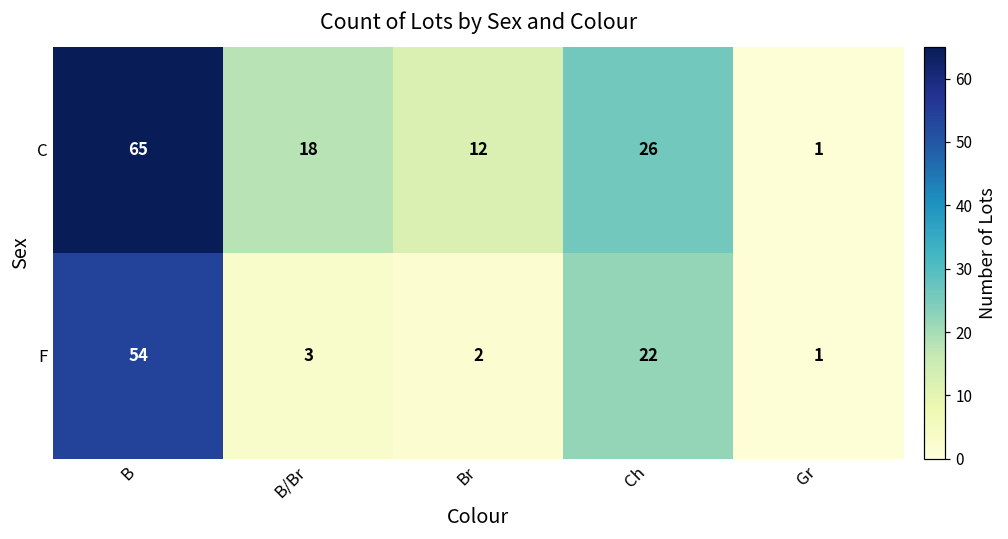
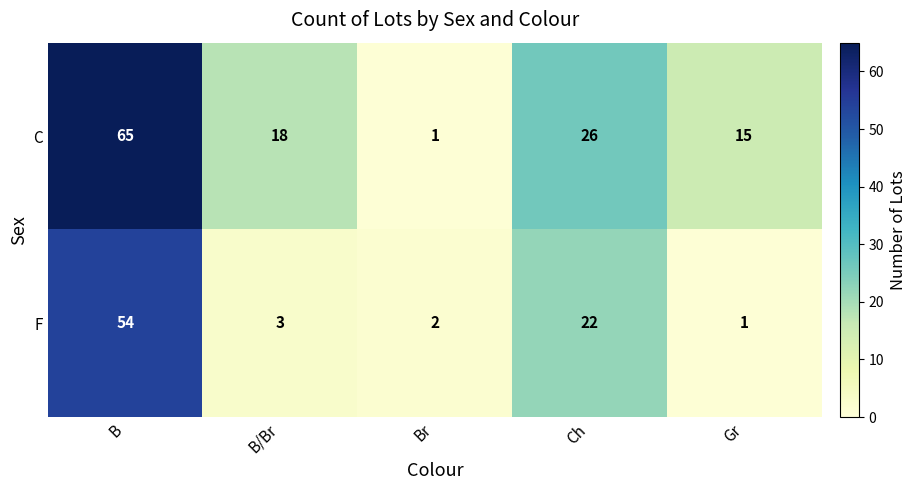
  {
    "C": {
      "B": 65,
      "B/Br": 18,
-     "Br": 12,
+     "Br": 1,
      "Ch": 26,
-     "Gr": 1
+     "Gr": 15
    },
    "F": {
      "B": 54,
      "B/Br": 3,
      "Br": 2,
      "Ch": 22,
      "Gr": 1
    }
  }
